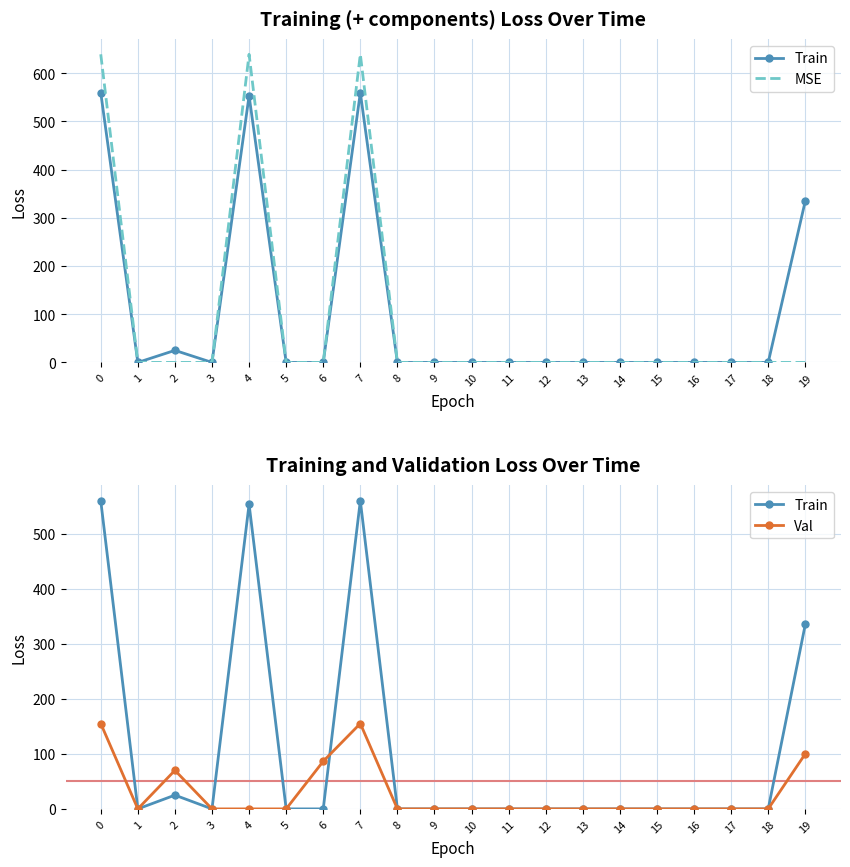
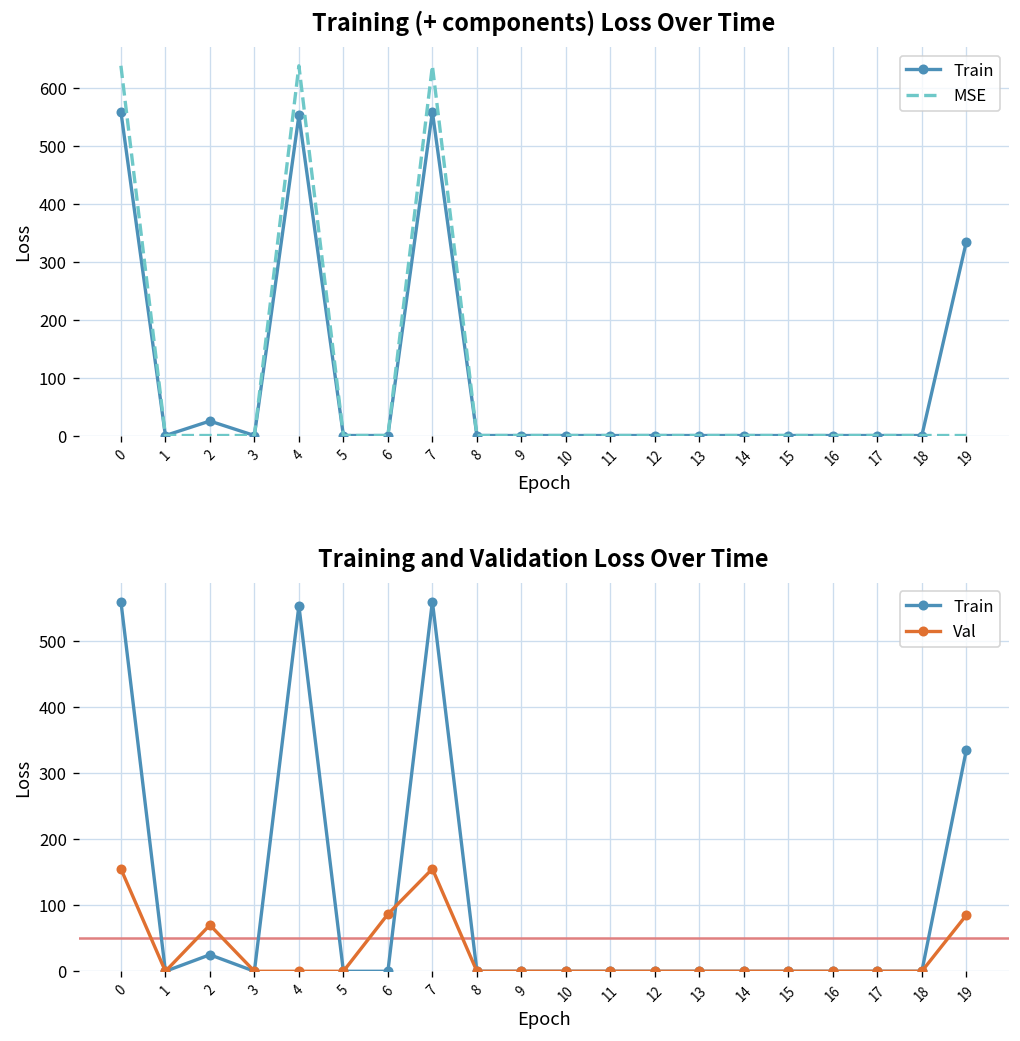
  {
    "Training (+ components) Loss Over Time": {
      "Train": {
        "0": 560,
        "2": 30,
        "4": 550,
        "7": 560,
        "19": 340
      },
      "MSE": {
        "0": 640,
        "2": 0,
        "4": 640,
        "7": 640,
        "19": 0
      }
    },
    "Training and Validation Loss Over Time": {
      "Train": {
        "0": 560,
        "2": 30,
        "4": 550,
        "6": 0,
        "7": 560,
        "19": 340
      },
      "Val": {
        "0": 160,
        "2": 70,
        "4": 0,
        "6": 90,
        "7": 160,
-       "19": 100
+       "19": 90
      }
    }
  }
